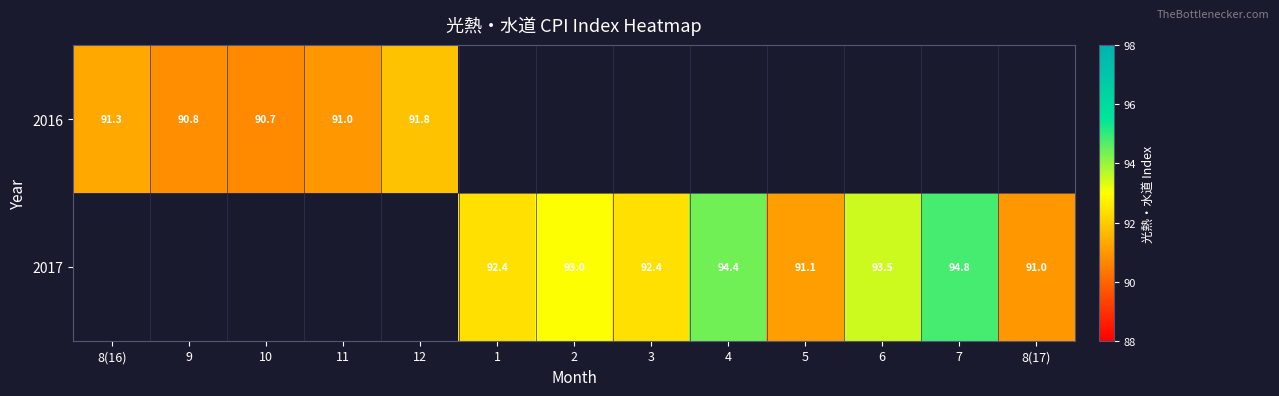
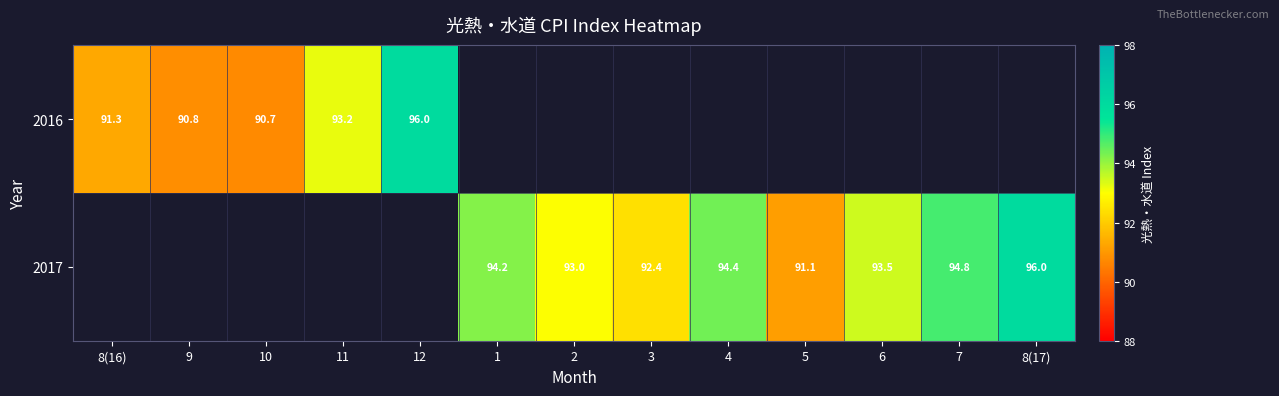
  {
    "2016": {
      "8(16)": 91.3,
      "9": 90.8,
      "10": 90.7,
-     "11": 91.0,
-     "12": 91.8
+     "11": 93.2,
+     "12": 96.0
    },
    "2017": {
-     "1": 92.4,
+     "1": 94.2,
      "2": 93.0,
      "3": 92.4,
      "4": 94.4,
      "5": 91.1,
      "6": 93.5,
      "7": 94.8,
-     "8(17)": 91.0
+     "8(17)": 96.0
    }
  }
